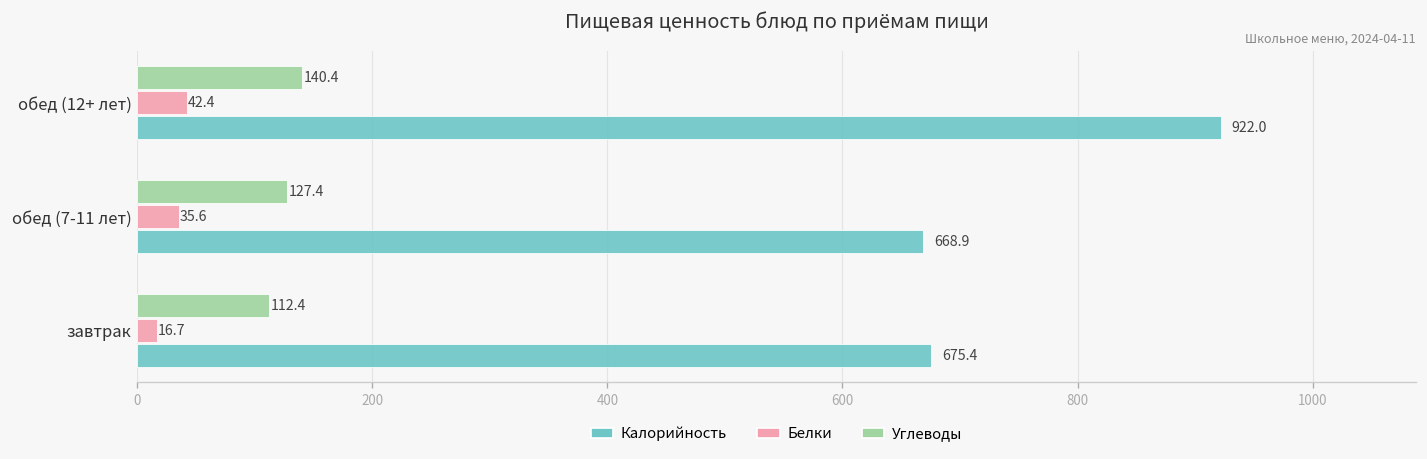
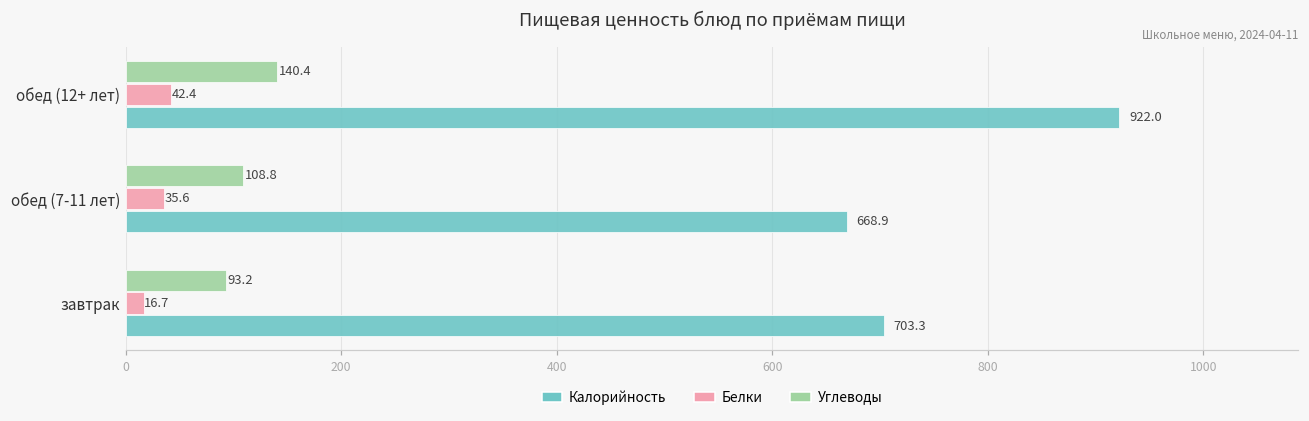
  {
    "Калорийность": {
      "обед (12+ лет)": 922.0,
      "обед (7-11 лет)": 668.9,
-     "завтрак": 675.4
+     "завтрак": 703.3
    },
    "Белки": {
      "обед (12+ лет)": 42.4,
      "обед (7-11 лет)": 35.6,
      "завтрак": 16.7
    },
    "Углеводы": {
      "обед (12+ лет)": 140.4,
-     "обед (7-11 лет)": 127.4,
-     "завтрак": 112.4
+     "обед (7-11 лет)": 108.8,
+     "завтрак": 93.2
    }
  }
